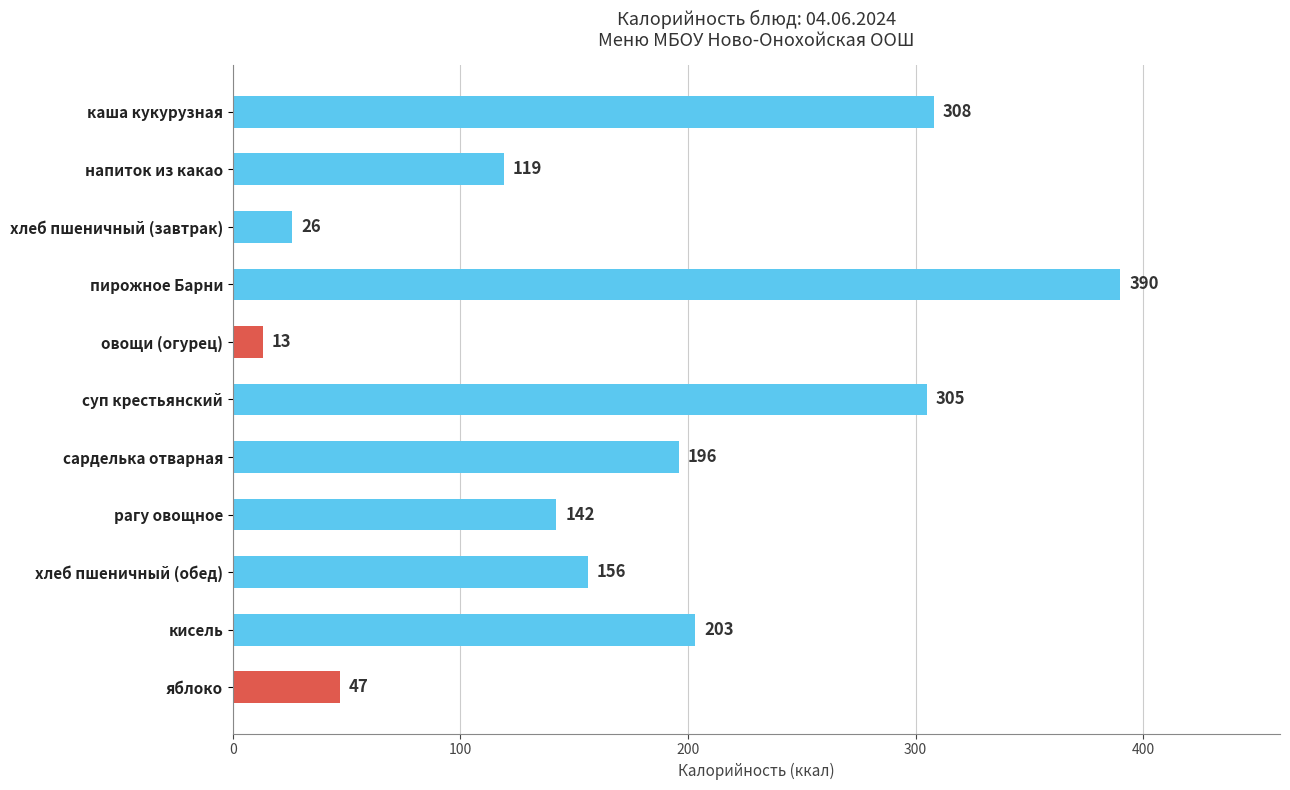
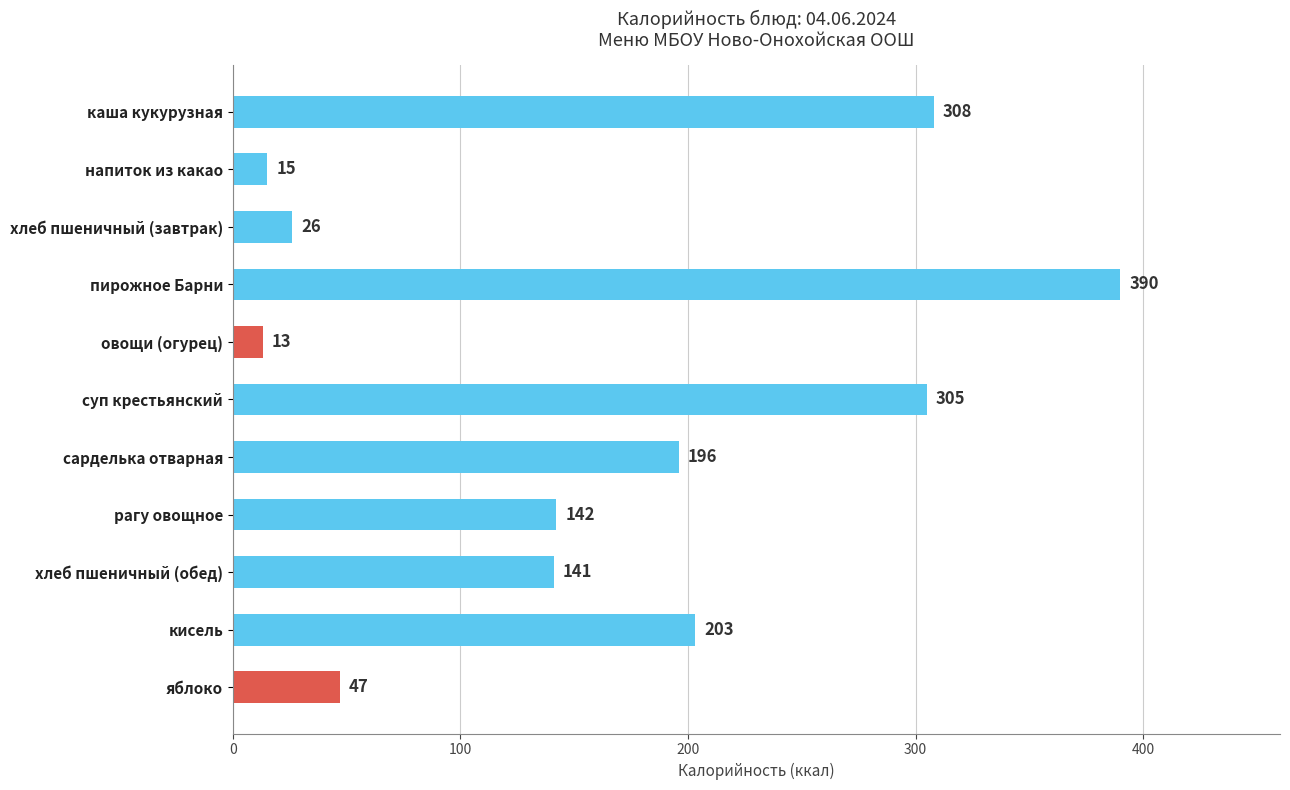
  {
    "каша кукурузная": 308,
-   "напиток из какао": 119,
+   "напиток из какао": 15,
    "хлеб пшеничный (завтрак)": 26,
    "пирожное Барни": 390,
    "овощи (огурец)": 13,
    "суп крестьянский": 305,
    "сарделька отварная": 196,
    "рагу овощное": 142,
-   "хлеб пшеничный (обед)": 156,
+   "хлеб пшеничный (обед)": 141,
    "кисель": 203,
    "яблоко": 47
  }
